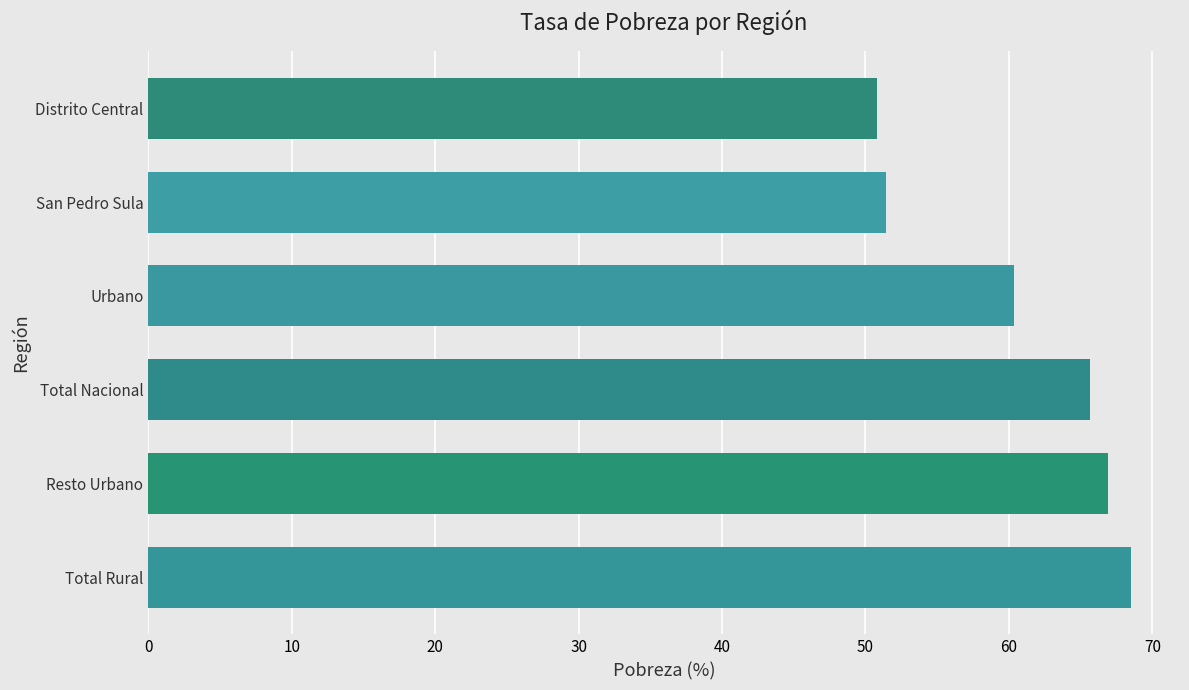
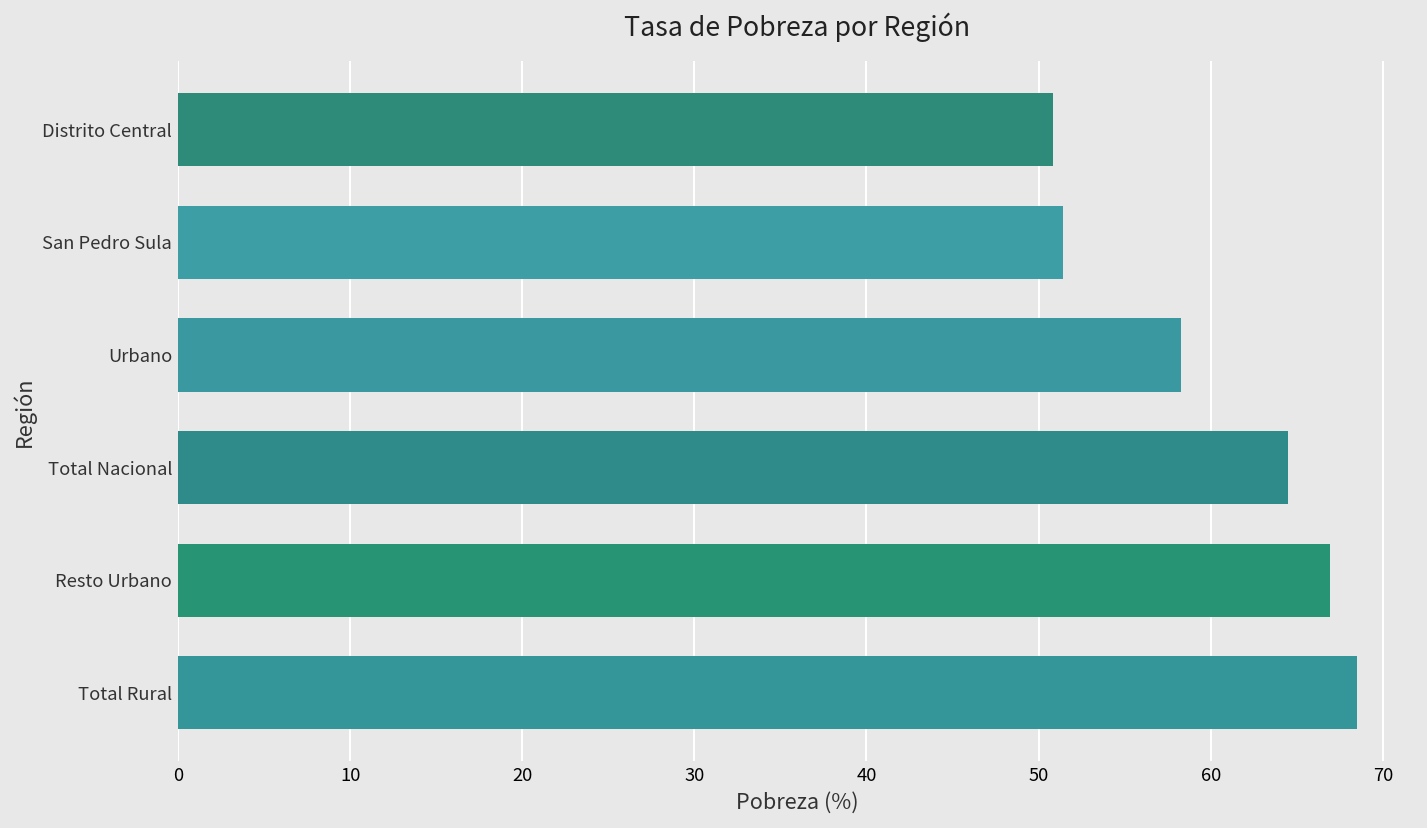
  {
    "Distrito Central": 50.8,
    "San Pedro Sula": 51.4,
-   "Urbano": 60.4,
-   "Total Nacional": 65.7,
+   "Urbano": 58.2,
+   "Total Nacional": 64.5,
    "Resto Urbano": 66.9,
    "Total Rural": 68.5
  }
